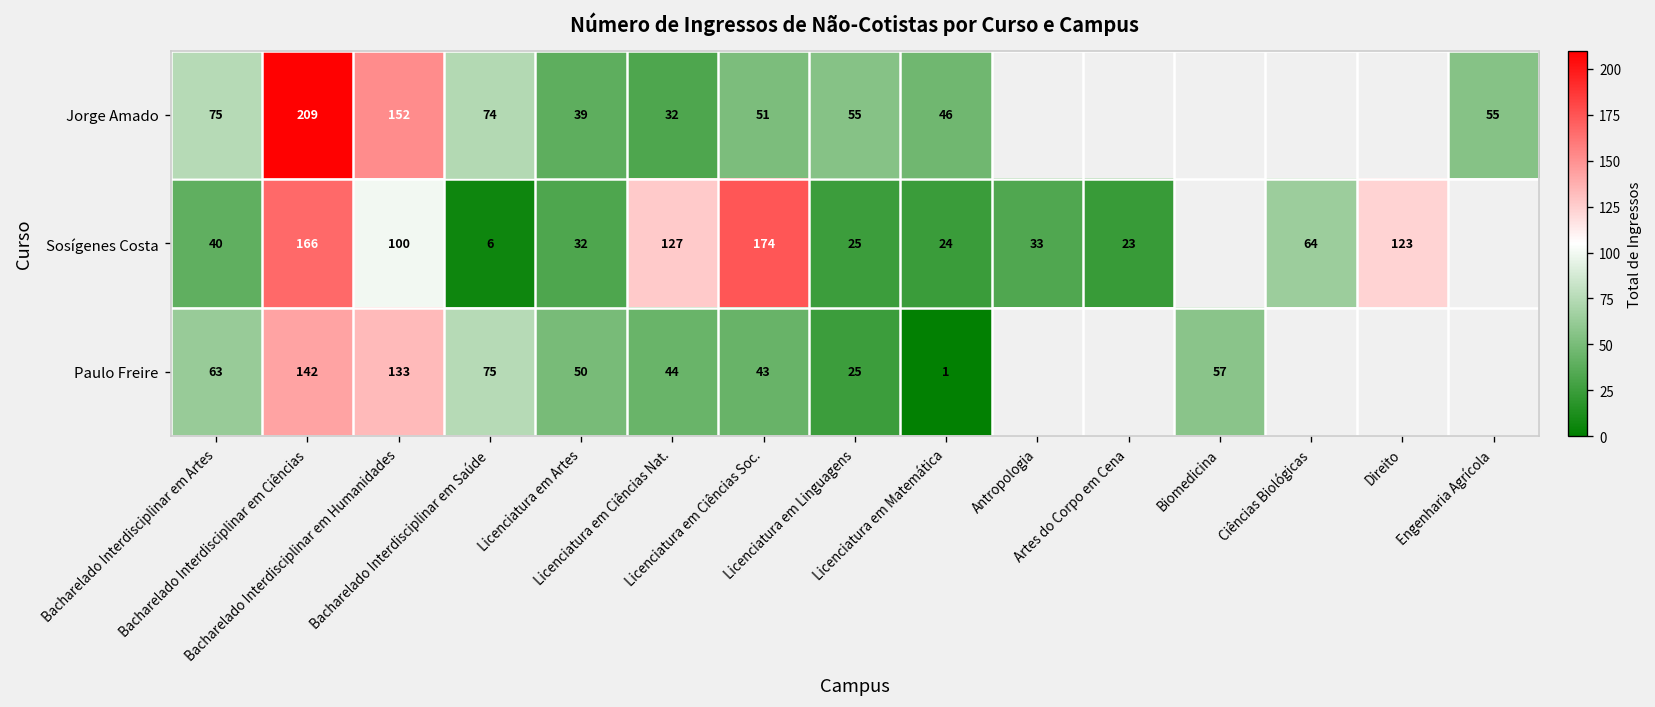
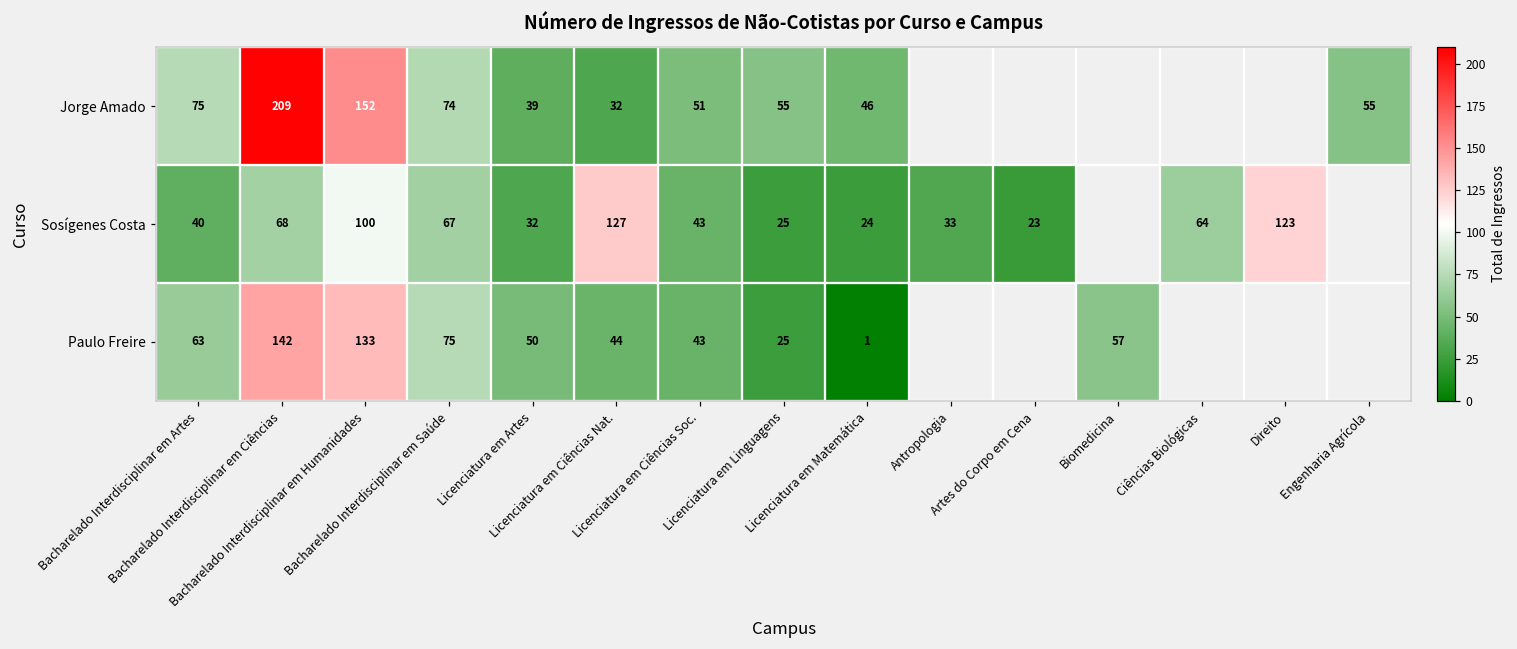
  {
    "Jorge Amado": {
      "Bacharelado Interdisciplinar em Artes": 75,
      "Bacharelado Interdisciplinar em Ciências": 209,
      "Bacharelado Interdisciplinar em Humanidades": 152,
      "Bacharelado Interdisciplinar em Saúde": 74,
      "Licenciatura em Artes": 39,
      "Licenciatura em Ciências Nat.": 32,
      "Licenciatura em Ciências Soc.": 51,
      "Licenciatura em Linguagens": 55,
      "Licenciatura em Matemática": 46,
      "Engenharia Agrícola": 55
    },
    "Sosígenes Costa": {
      "Bacharelado Interdisciplinar em Artes": 40,
-     "Bacharelado Interdisciplinar em Ciências": 166,
+     "Bacharelado Interdisciplinar em Ciências": 68,
      "Bacharelado Interdisciplinar em Humanidades": 100,
-     "Bacharelado Interdisciplinar em Saúde": 6,
+     "Bacharelado Interdisciplinar em Saúde": 67,
      "Licenciatura em Artes": 32,
      "Licenciatura em Ciências Nat.": 127,
-     "Licenciatura em Ciências Soc.": 174,
+     "Licenciatura em Ciências Soc.": 43,
      "Licenciatura em Linguagens": 25,
      "Licenciatura em Matemática": 24,
      "Antropologia": 33,
      "Artes do Corpo em Cena": 23,
      "Ciências Biológicas": 64,
      "Direito": 123
    },
    "Paulo Freire": {
      "Bacharelado Interdisciplinar em Artes": 63,
      "Bacharelado Interdisciplinar em Ciências": 142,
      "Bacharelado Interdisciplinar em Humanidades": 133,
      "Bacharelado Interdisciplinar em Saúde": 75,
      "Licenciatura em Artes": 50,
      "Licenciatura em Ciências Nat.": 44,
      "Licenciatura em Ciências Soc.": 43,
      "Licenciatura em Linguagens": 25,
      "Licenciatura em Matemática": 1,
      "Biomedicina": 57
    }
  }
